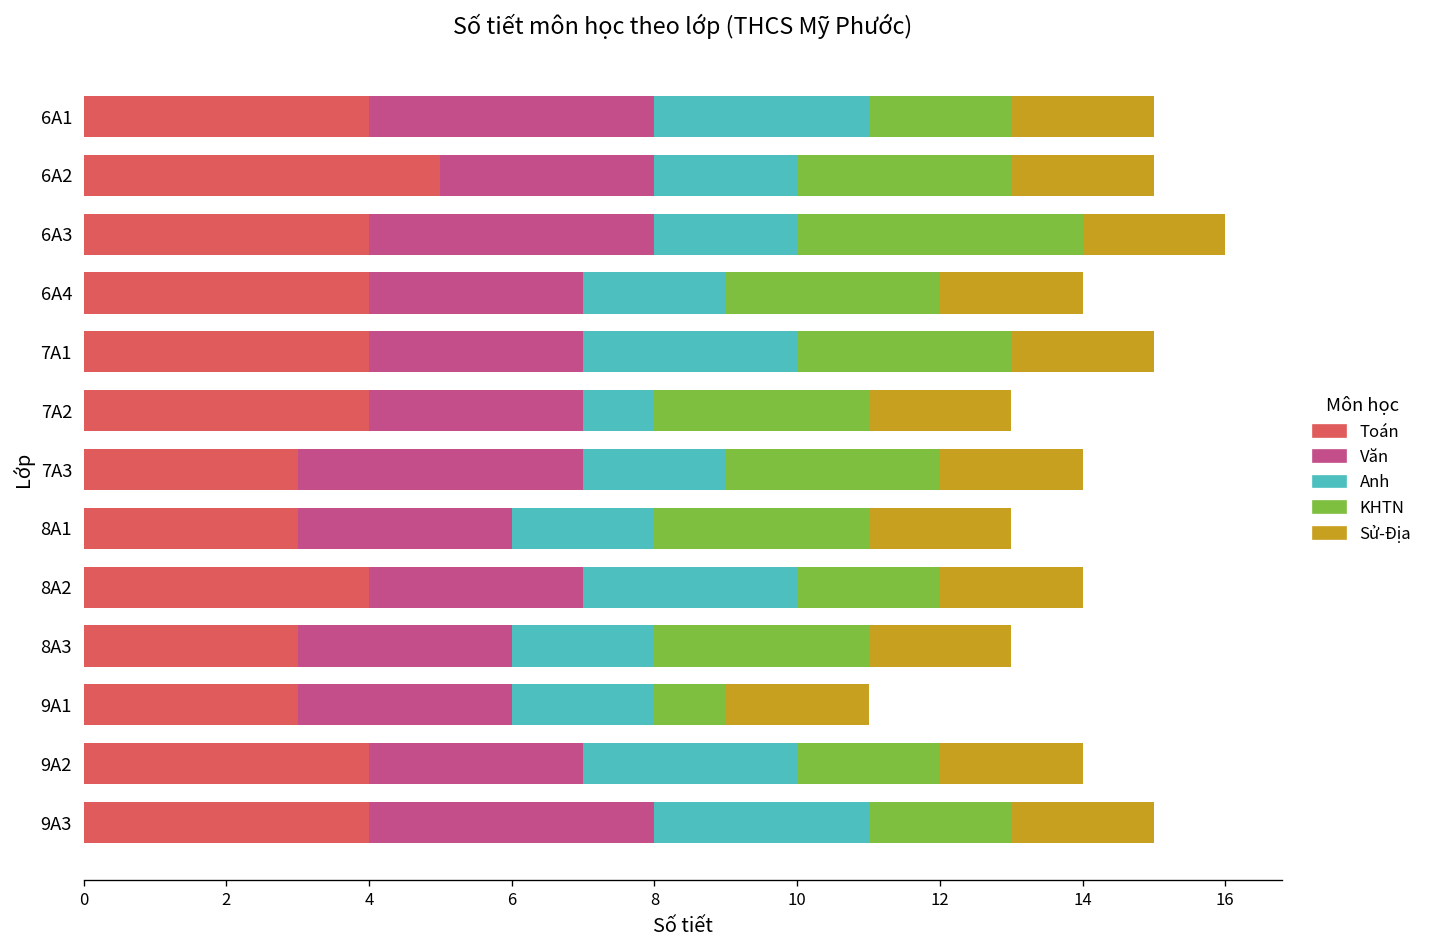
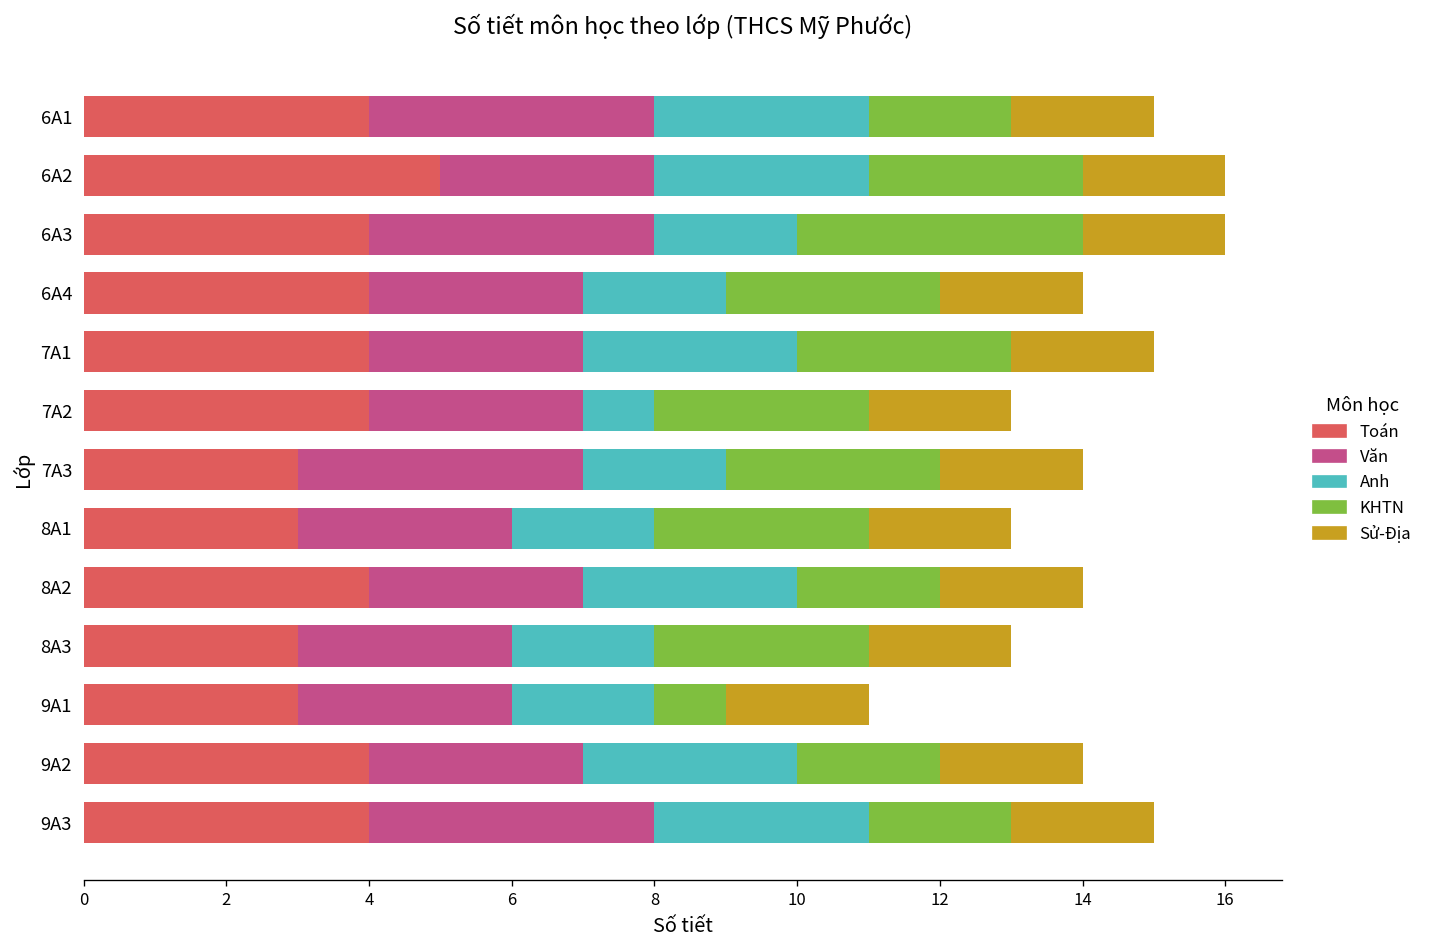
  {
    "Anh": {
      "6A1": 3,
-     "6A2": 2,
+     "6A2": 3,
      "6A3": 2,
      "6A4": 2,
      "7A1": 3,
      "7A2": 1,
      "7A3": 2,
      "8A1": 2,
      "8A2": 3,
      "8A3": 2,
      "9A1": 2,
      "9A2": 3,
      "9A3": 3
    },
    "KHTN": {
      "6A1": 2,
      "6A2": 3,
      "6A3": 4,
      "6A4": 3,
      "7A1": 3,
      "7A2": 3,
      "7A3": 3,
      "8A1": 3,
      "8A2": 2,
      "8A3": 3,
      "9A1": 1,
      "9A2": 2,
      "9A3": 2
    },
    "Sử-Địa": {
      "6A1": 2,
      "6A2": 2,
      "6A3": 2,
      "6A4": 2,
      "7A1": 2,
      "7A2": 2,
      "7A3": 2,
      "8A1": 2,
      "8A2": 2,
      "8A3": 2,
      "9A1": 2,
      "9A2": 2,
      "9A3": 2
    }
  }
